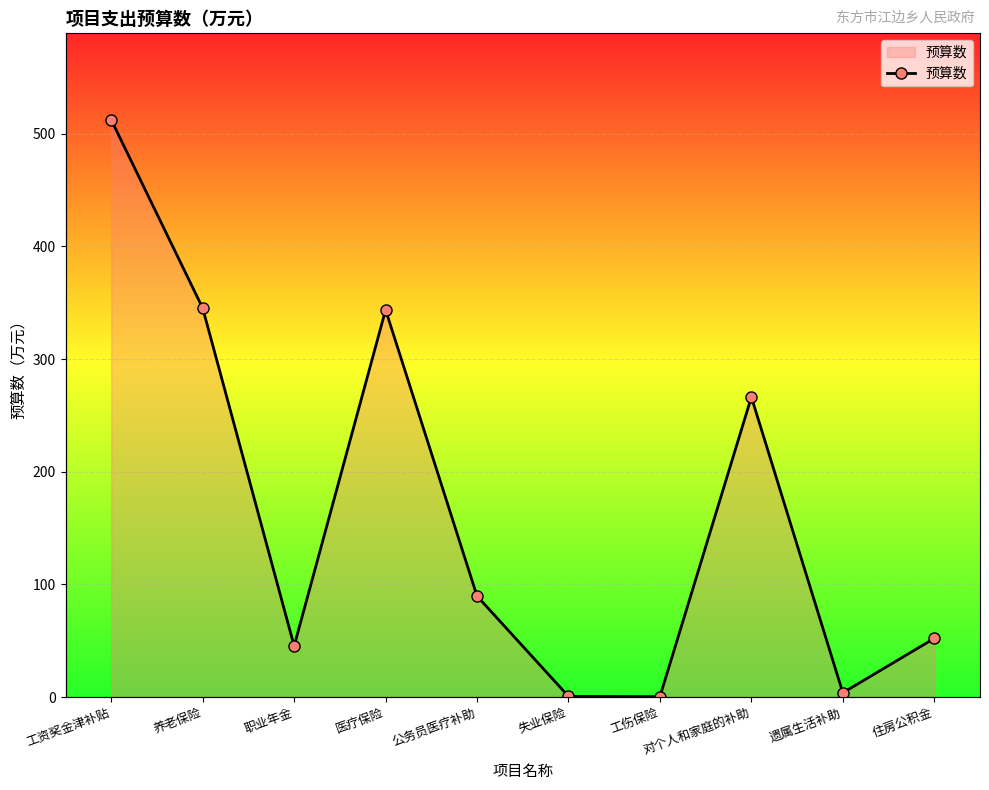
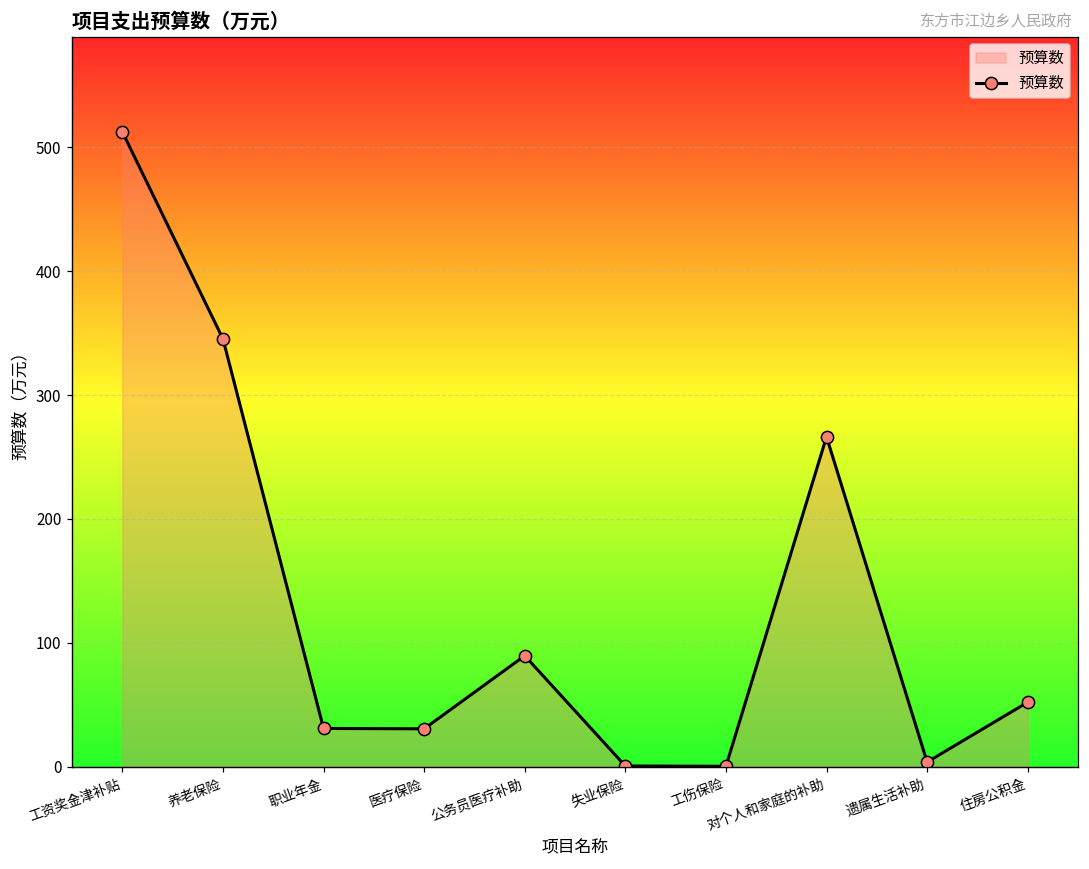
  {
    "工资奖金津补贴": 512,
    "养老保险": 345,
-   "职业年金": 45,
-   "医疗保险": 344,
+   "职业年金": 31,
+   "医疗保险": 31,
    "公务员医疗补助": 90,
    "失业保险": 1,
    "工伤保险": 0,
    "对个人和家庭的补助": 266,
    "遗属生活补助": 4,
    "住房公积金": 52
  }
